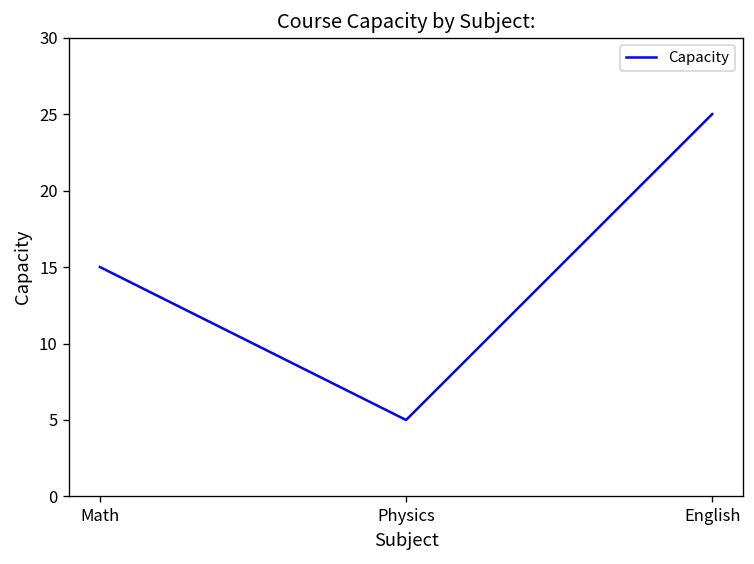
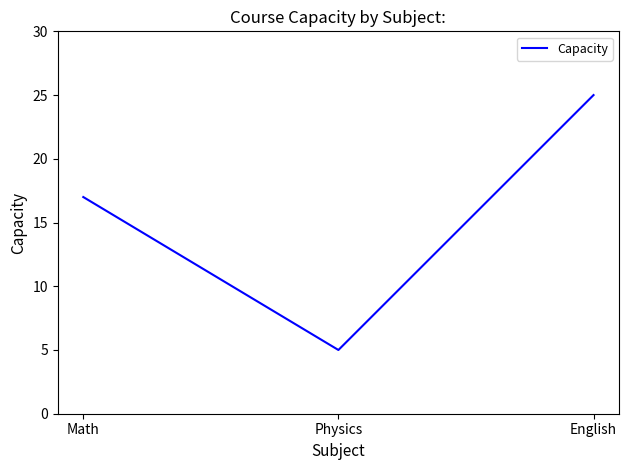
  {
-   "Math": 15,
+   "Math": 17,
    "Physics": 5,
    "English": 25
  }
